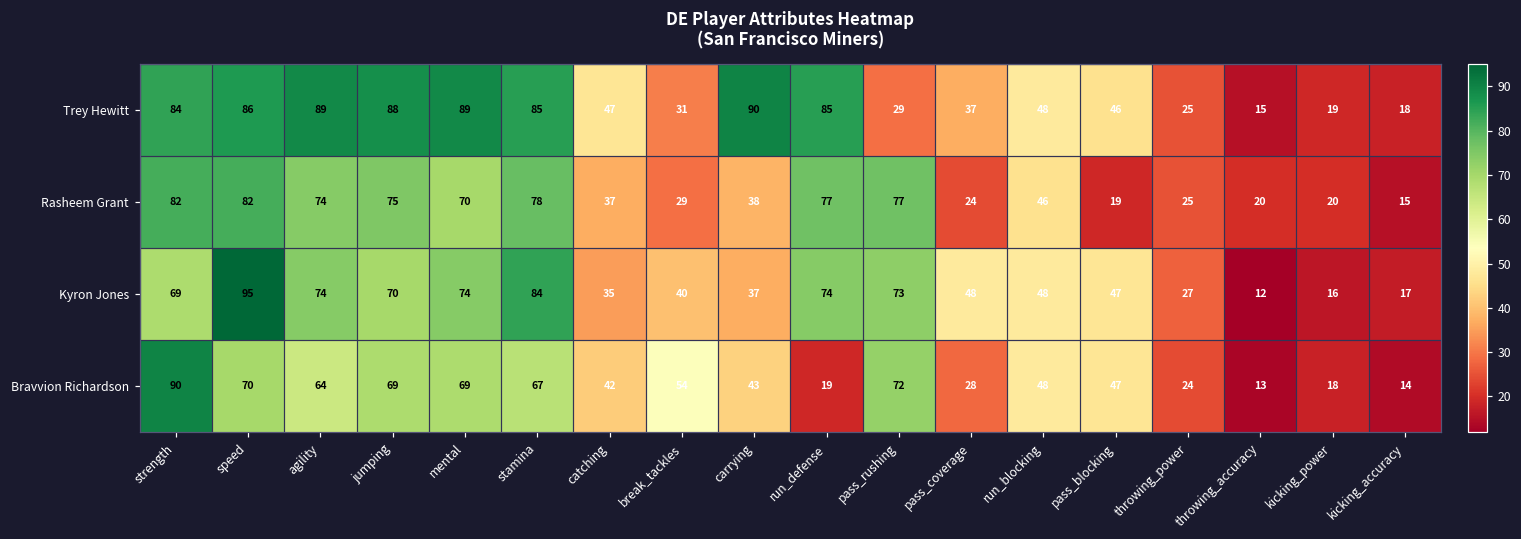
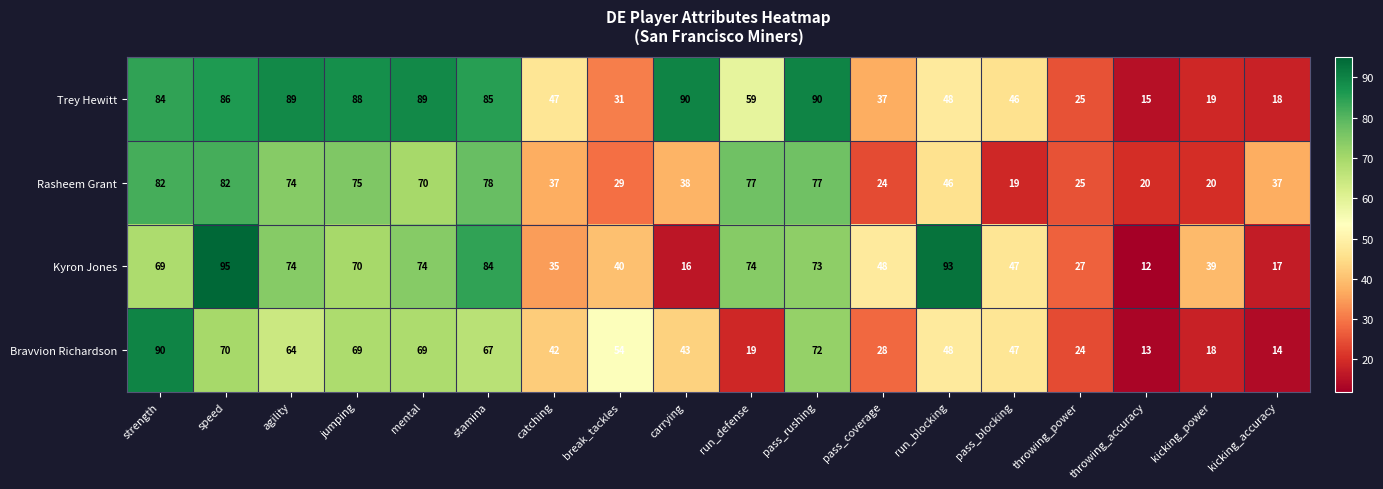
  {
    "Trey Hewitt": {
      "strength": 84,
      "speed": 86,
      "agility": 89,
      "jumping": 88,
      "mental": 89,
      "stamina": 85,
      "catching": 47,
      "break_tackles": 31,
      "carrying": 90,
-     "run_defense": 85,
-     "pass_rushing": 29,
+     "run_defense": 59,
+     "pass_rushing": 90,
      "pass_coverage": 37,
      "run_blocking": 48,
      "pass_blocking": 46,
      "throwing_power": 25,
      "throwing_accuracy": 15,
      "kicking_power": 19,
      "kicking_accuracy": 18
    },
    "Rasheem Grant": {
      "strength": 82,
      "speed": 82,
      "agility": 74,
      "jumping": 75,
      "mental": 70,
      "stamina": 78,
      "catching": 37,
      "break_tackles": 29,
      "carrying": 38,
      "run_defense": 77,
      "pass_rushing": 77,
      "pass_coverage": 24,
      "run_blocking": 46,
      "pass_blocking": 19,
      "throwing_power": 25,
      "throwing_accuracy": 20,
      "kicking_power": 20,
-     "kicking_accuracy": 15
+     "kicking_accuracy": 37
    },
    "Kyron Jones": {
      "strength": 69,
      "speed": 95,
      "agility": 74,
      "jumping": 70,
      "mental": 74,
      "stamina": 84,
      "catching": 35,
      "break_tackles": 40,
-     "carrying": 37,
+     "carrying": 16,
      "run_defense": 74,
      "pass_rushing": 73,
      "pass_coverage": 48,
-     "run_blocking": 48,
+     "run_blocking": 93,
      "pass_blocking": 47,
      "throwing_power": 27,
      "throwing_accuracy": 12,
-     "kicking_power": 16,
+     "kicking_power": 39,
      "kicking_accuracy": 17
    },
    "Bravvion Richardson": {
      "strength": 90,
      "speed": 70,
      "agility": 64,
      "jumping": 69,
      "mental": 69,
      "stamina": 67,
      "catching": 42,
      "break_tackles": 54,
      "carrying": 43,
      "run_defense": 19,
      "pass_rushing": 72,
      "pass_coverage": 28,
      "run_blocking": 48,
      "pass_blocking": 47,
      "throwing_power": 24,
      "throwing_accuracy": 13,
      "kicking_power": 18,
      "kicking_accuracy": 14
    }
  }
